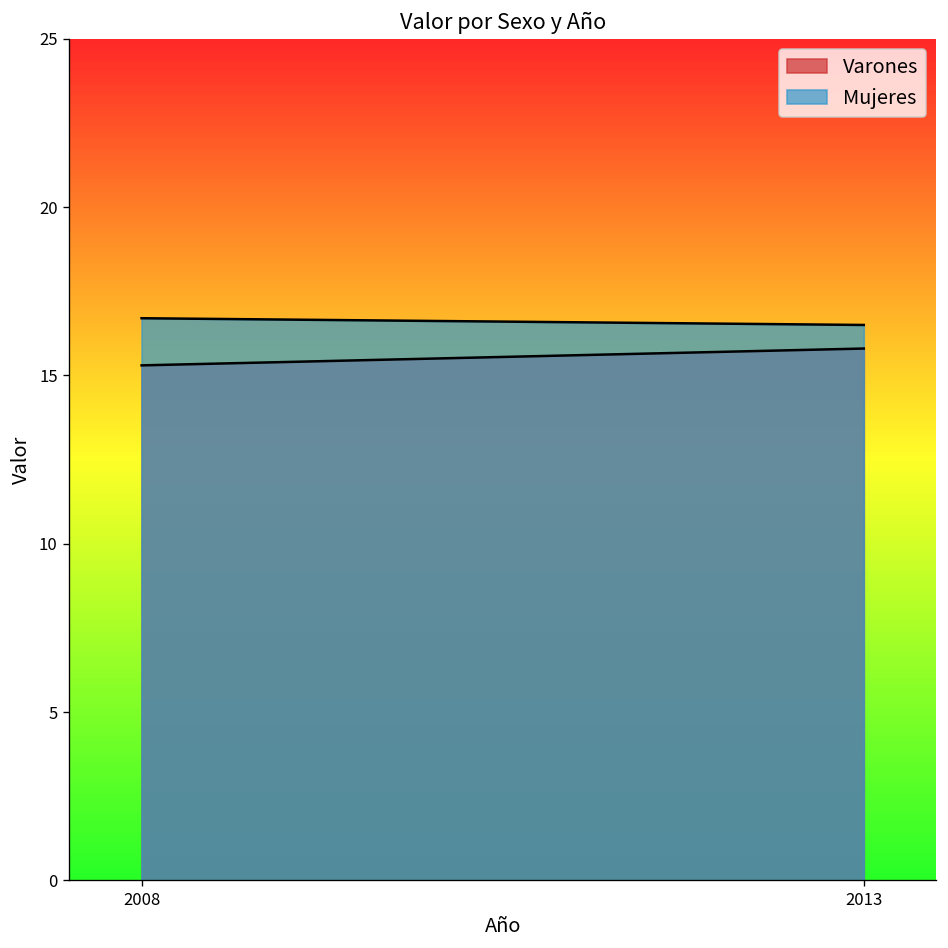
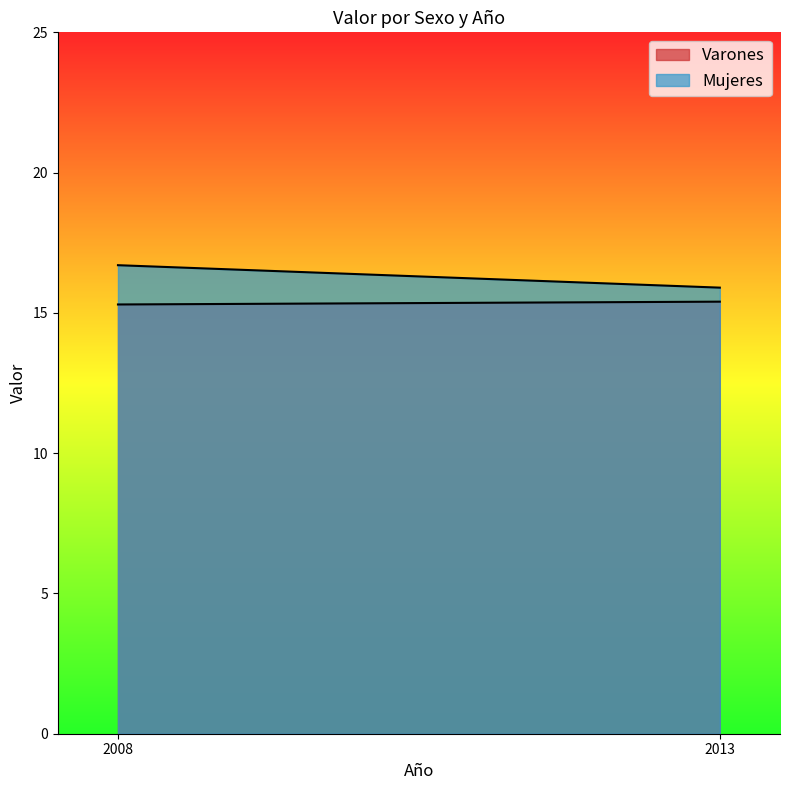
  {
    "Varones": {
      "2008": 15.3,
-     "2013": 15.8
+     "2013": 15.4
    },
    "Mujeres": {
      "2008": 16.7,
-     "2013": 16.5
+     "2013": 15.9
    }
  }
